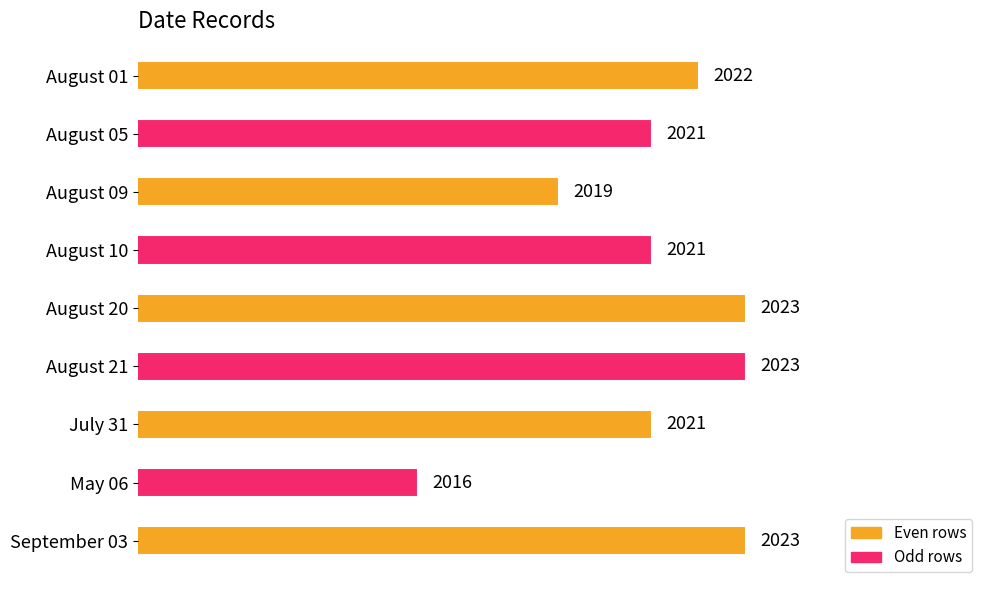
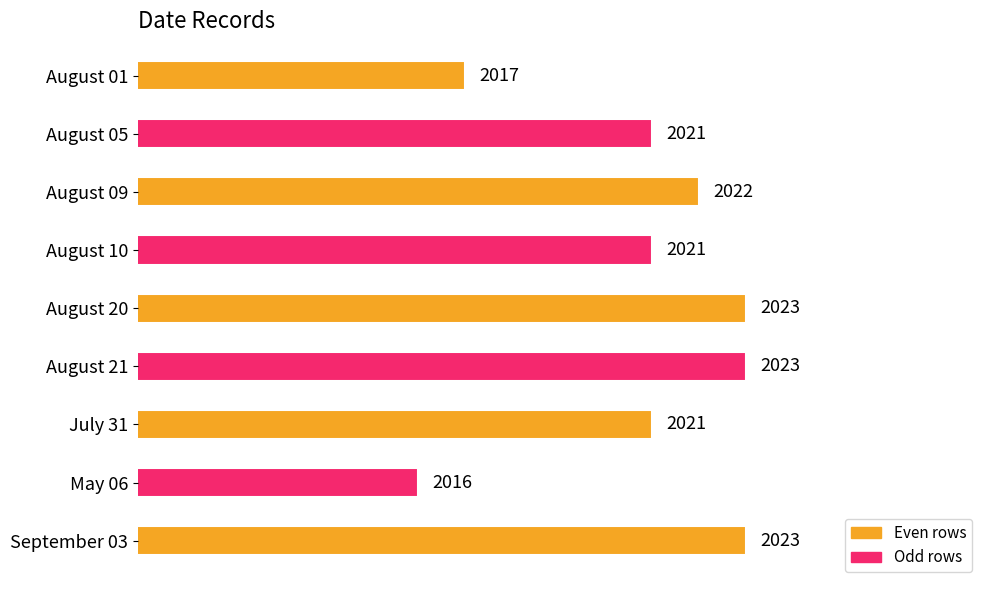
  {
-   "August 01": 2022,
+   "August 01": 2017,
    "August 05": 2021,
-   "August 09": 2019,
+   "August 09": 2022,
    "August 10": 2021,
    "August 20": 2023,
    "August 21": 2023,
    "July 31": 2021,
    "May 06": 2016,
    "September 03": 2023
  }
